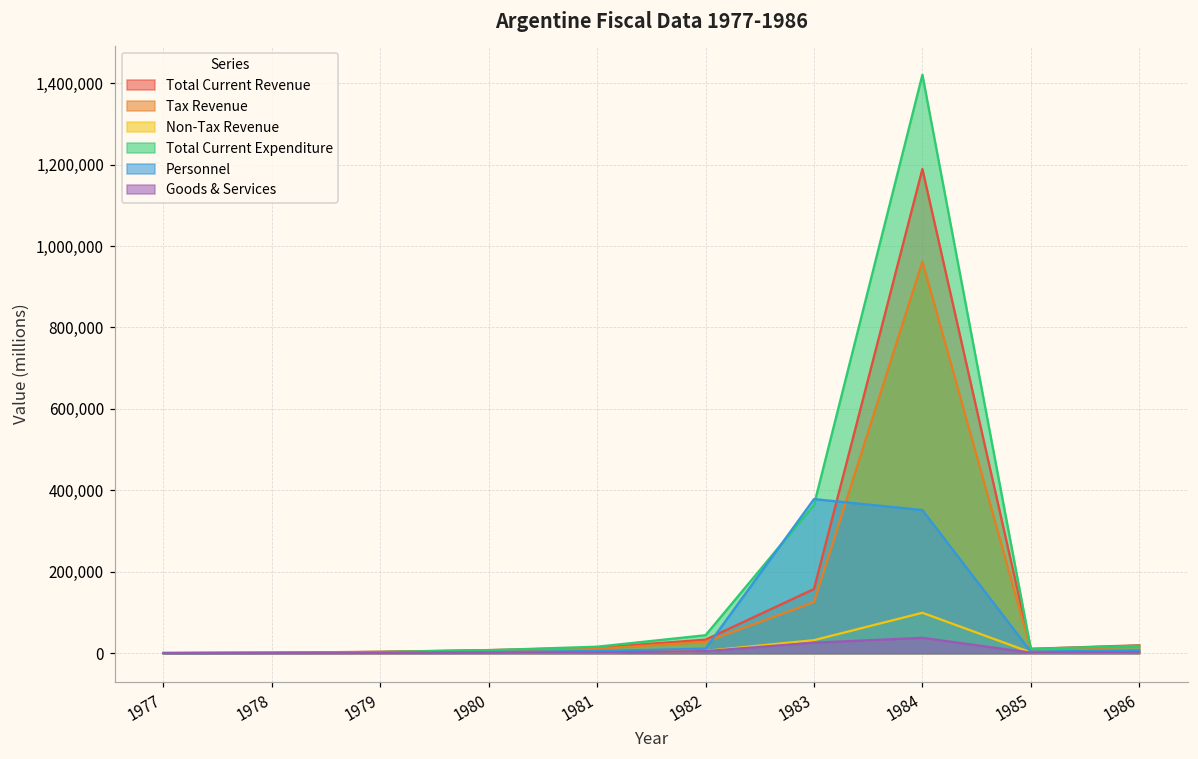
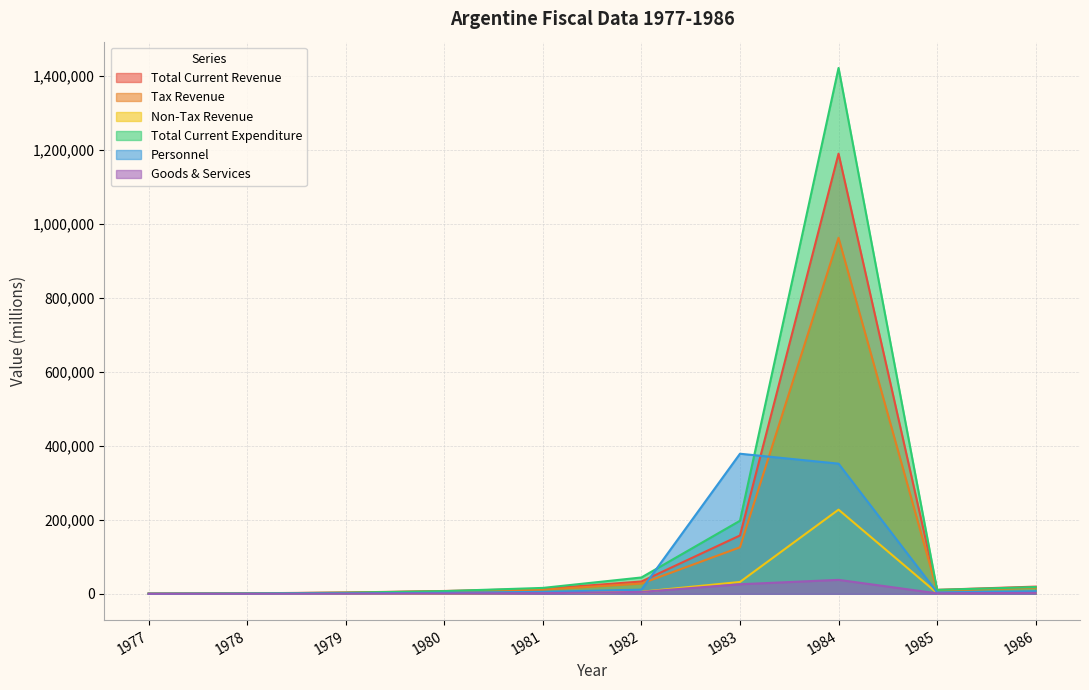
  {
    "Non-Tax Revenue": {
-     "1984": "100,000"
+     "1984": "230,000"
    },
    "Total Current Expenditure": {
      "1982": "40,000",
-     "1983": "360,000",
+     "1983": "200,000",
      "1984": "1,420,000"
    },
    "Personnel": {
      "1983": "380,000",
      "1984": "350,000"
    },
    "Goods & Services": {
      "1984": "40,000"
    }
  }
